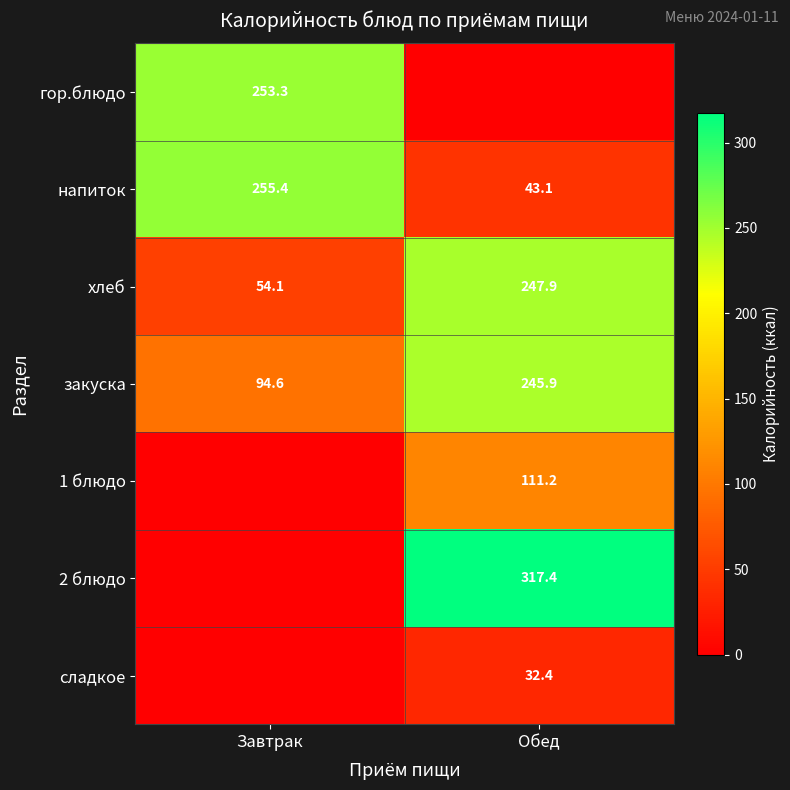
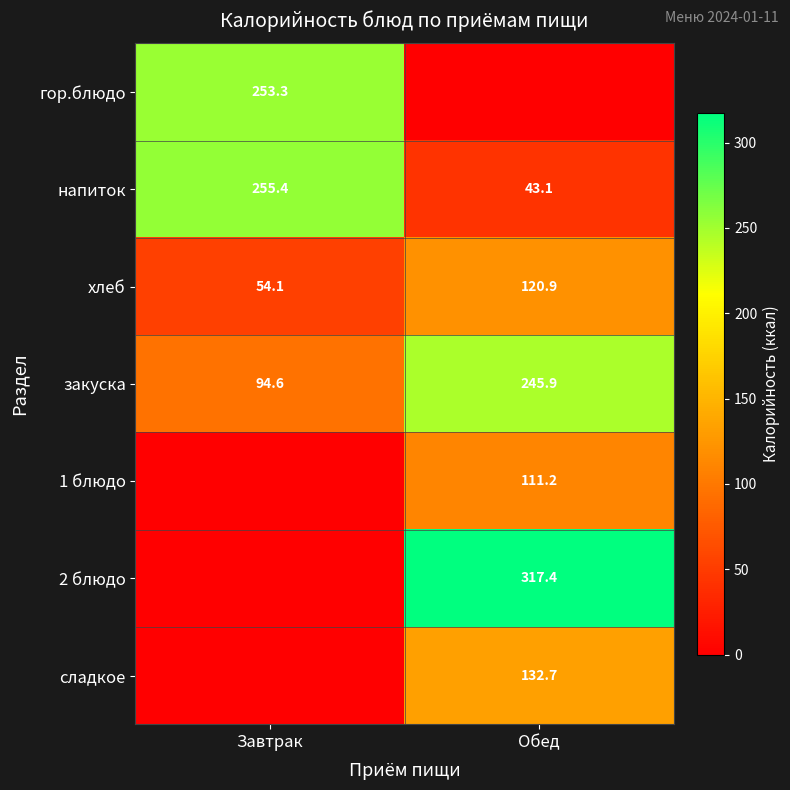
  {
    "гор.блюдо": {
      "Завтрак": 253.3
    },
    "напиток": {
      "Завтрак": 255.4,
      "Обед": 43.1
    },
    "хлеб": {
      "Завтрак": 54.1,
-     "Обед": 247.9
+     "Обед": 120.9
    },
    "закуска": {
      "Завтрак": 94.6,
      "Обед": 245.9
    },
    "1 блюдо": {
      "Обед": 111.2
    },
    "2 блюдо": {
      "Обед": 317.4
    },
    "сладкое": {
-     "Обед": 32.4
+     "Обед": 132.7
    }
  }
